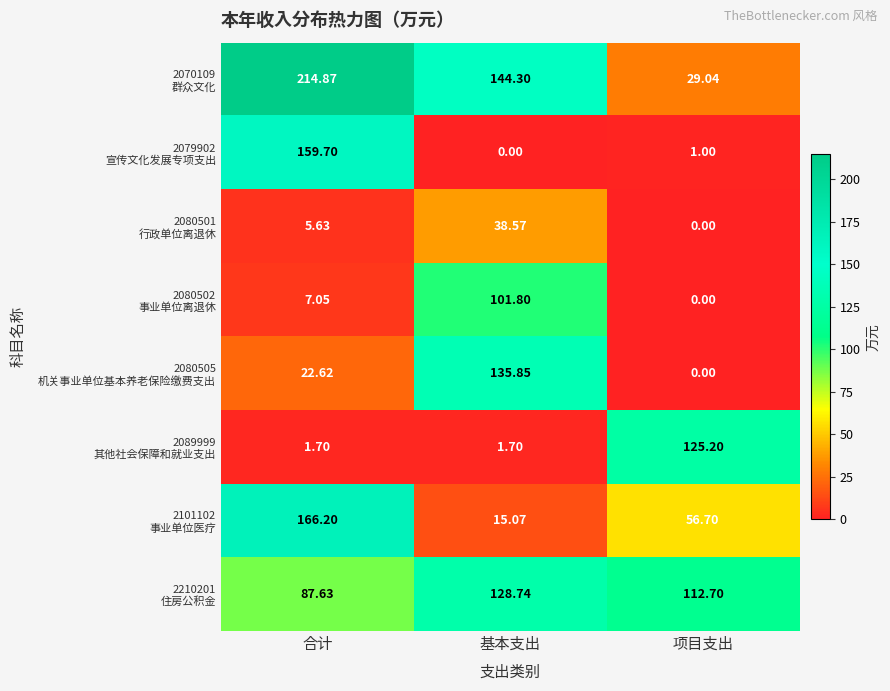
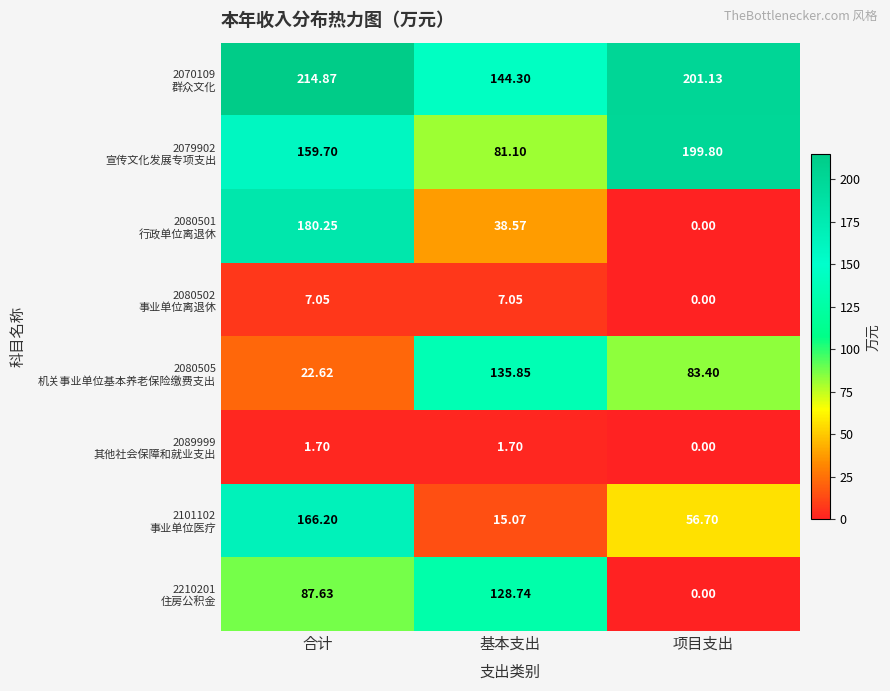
  {
    "2070109 群众文化": {
      "合计": 214.87,
      "基本支出": 144.30,
-     "项目支出": 29.04
+     "项目支出": 201.13
    },
    "2079902 宣传文化发展专项支出": {
      "合计": 159.70,
-     "基本支出": 0.00,
-     "项目支出": 1.00
+     "基本支出": 81.10,
+     "项目支出": 199.80
    },
    "2080501 行政单位离退休": {
-     "合计": 5.63,
+     "合计": 180.25,
      "基本支出": 38.57,
      "项目支出": 0.00
    },
    "2080502 事业单位离退休": {
      "合计": 7.05,
-     "基本支出": 101.80,
+     "基本支出": 7.05,
      "项目支出": 0.00
    },
    "2080505 机关事业单位基本养老保险缴费支出": {
      "合计": 22.62,
      "基本支出": 135.85,
-     "项目支出": 0.00
+     "项目支出": 83.40
    },
    "2089999 其他社会保障和就业支出": {
      "合计": 1.70,
      "基本支出": 1.70,
-     "项目支出": 125.20
+     "项目支出": 0.00
    },
    "2101102 事业单位医疗": {
      "合计": 166.20,
      "基本支出": 15.07,
      "项目支出": 56.70
    },
    "2210201 住房公积金": {
      "合计": 87.63,
      "基本支出": 128.74,
-     "项目支出": 112.70
+     "项目支出": 0.00
    }
  }
